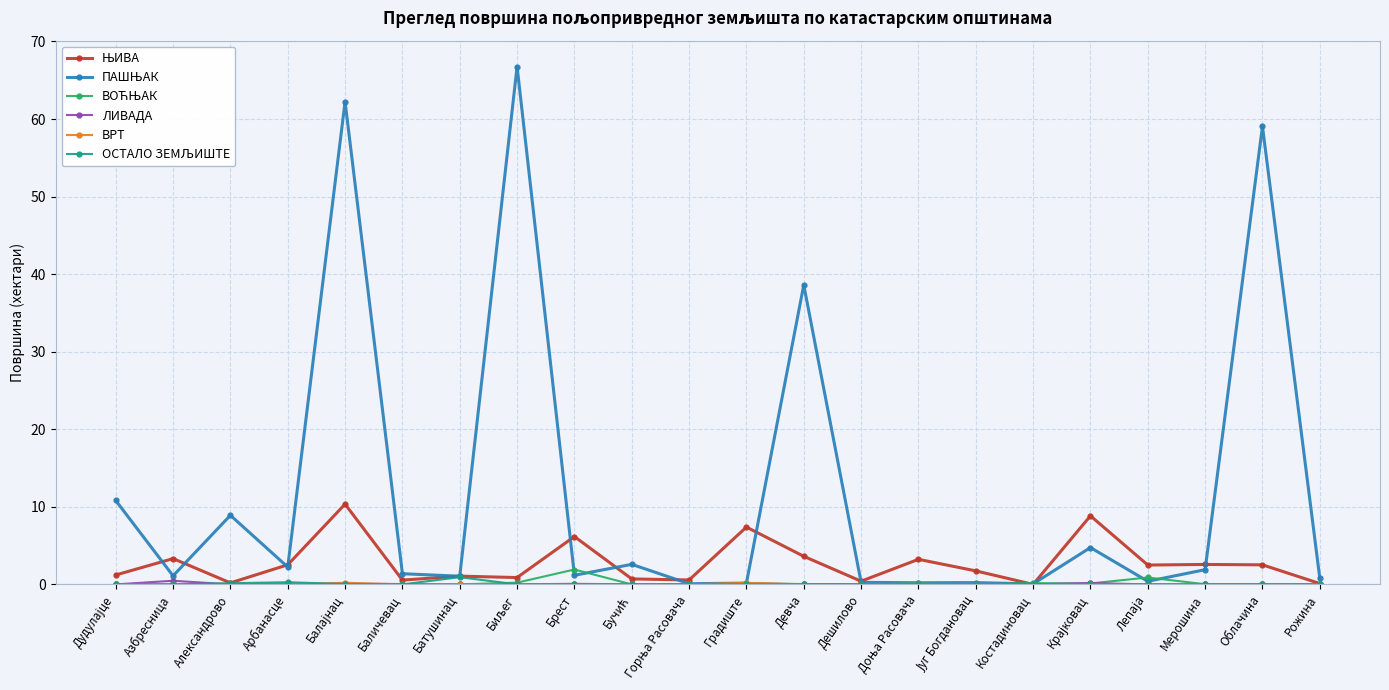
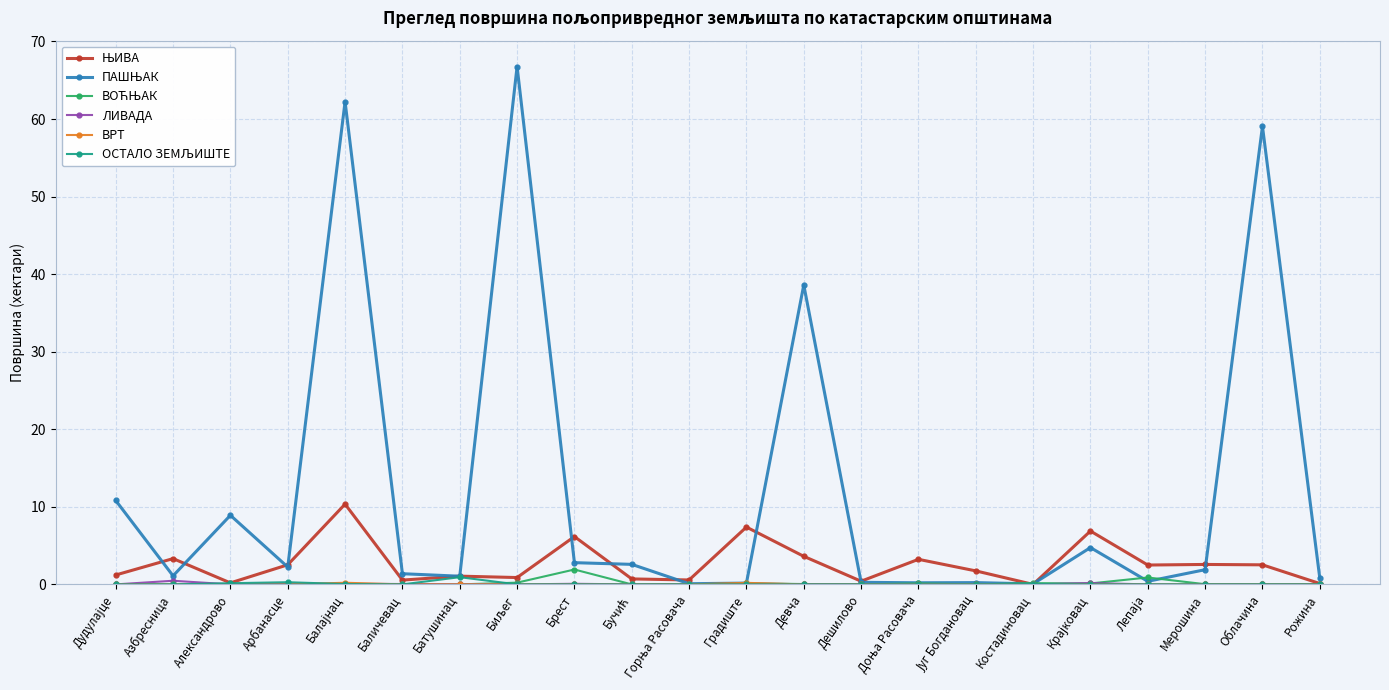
  {
    "ЊИВА": {
      "Дудулајце": 1,
      "Азбресница": 3,
      "Балајнац": 10,
      "Баличевац": 1,
      "Биљег": 1,
      "Брест": 6,
      "Бучић": 1,
      "Горња Расовача": 1,
      "Градиште": 7,
      "Девча": 4,
      "Доња Расовача": 3,
      "Југ Богдановац": 2,
-     "Крајковац": 9,
+     "Крајковац": 7,
      "Лепаја": 2,
      "Мерошина": 3,
      "Облачина": 3
    },
    "ПАШЊАК": {
      "Дудулајце": 11,
      "Азбресница": 1,
      "Александрово": 9,
      "Балајнац": 62,
      "Баличевац": 1,
      "Биљег": 67,
-     "Брест": 1,
+     "Брест": 3,
      "Бучић": 3,
      "Девча": 39,
      "Крајковац": 5,
      "Лепаја": 0,
      "Мерошина": 2,
      "Облачина": 59,
      "Рожина": 1
    },
    "ЛИВАДА": {
      "Азбресница": 0
    }
  }
